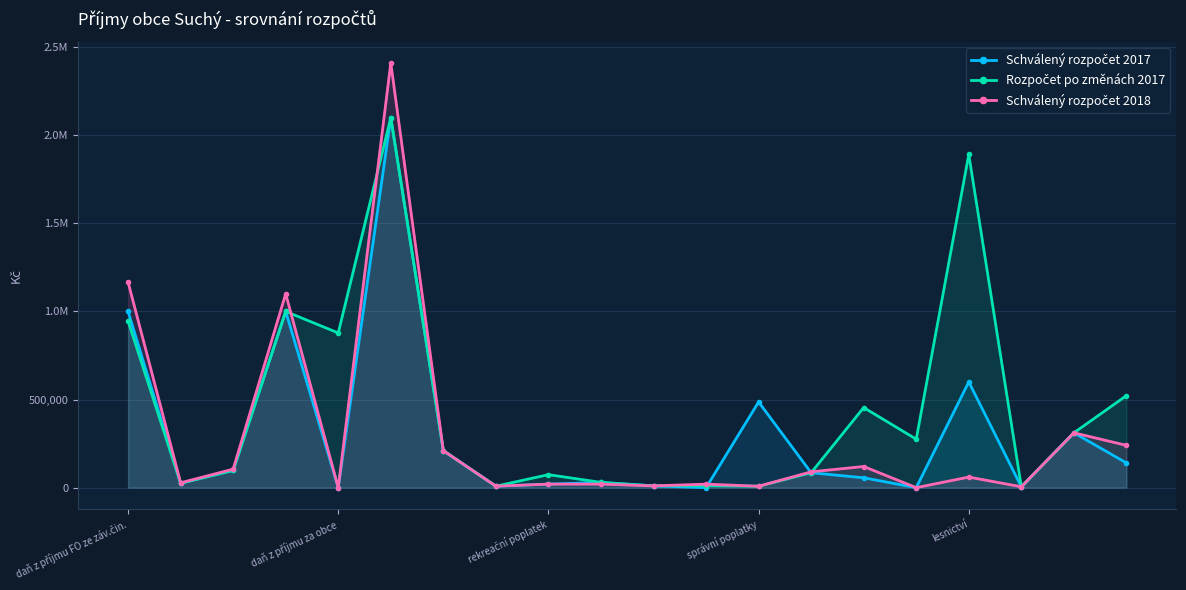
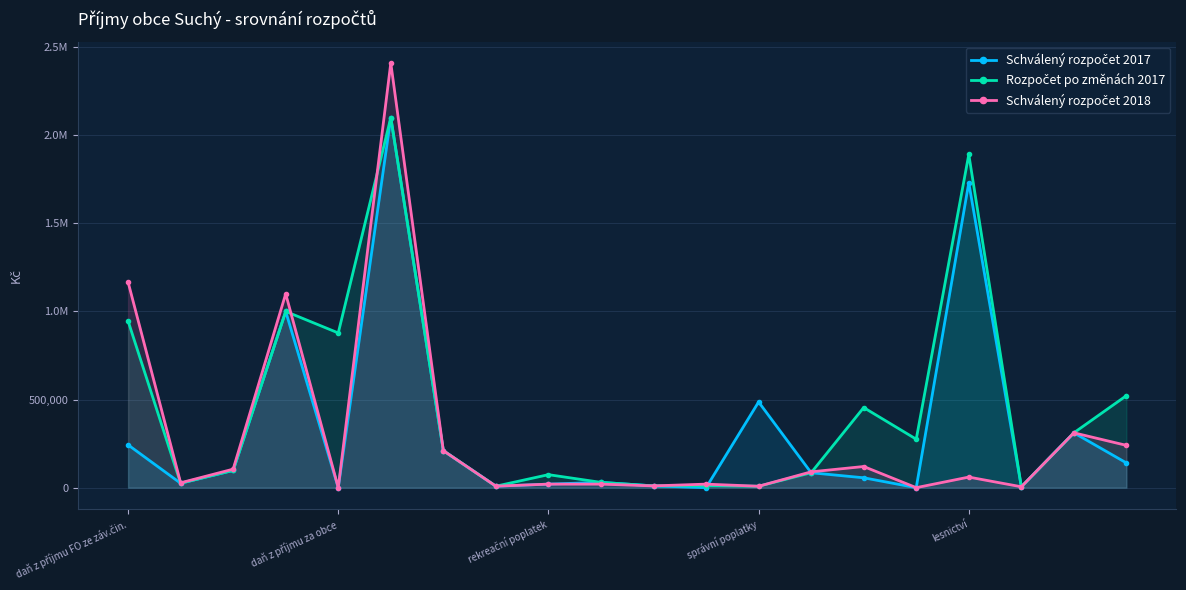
  {
    "Schválený rozpočet 2017": {
-     "daň z příjmu FO ze záv.čin.": "1,000,000",
+     "daň z příjmu FO ze záv.čin.": "240,000",
      "správní poplatky": "490,000",
-     "lesnictví": "600,000"
+     "lesnictví": "1,730,000"
    },
    "Rozpočet po změnách 2017": {
      "daň z příjmu FO ze záv.čin.": "950,000",
      "daň z příjmu za obce": "880,000",
      "rekreační poplatek": "70,000",
      "lesnictví": "1,890,000"
    },
    "Schválený rozpočet 2018": {
      "daň z příjmu FO ze záv.čin.": "1,170,000",
      "lesnictví": "60,000"
    }
  }
